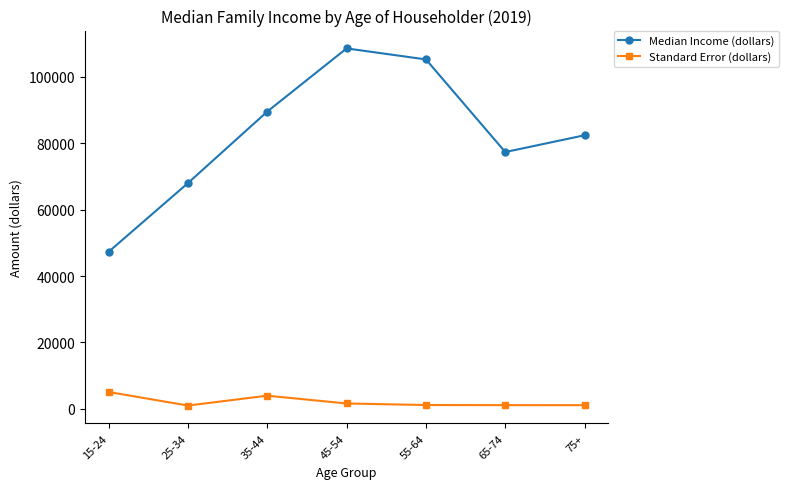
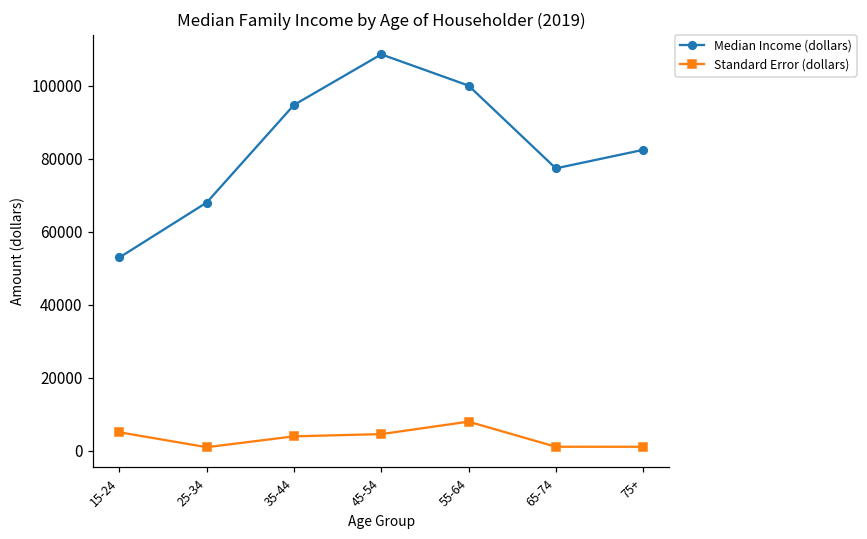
  {
    "Median Income (dollars)": {
-     "15-24": 47000,
+     "15-24": 53000,
      "25-34": 68000,
-     "35-44": 90000,
+     "35-44": 95000,
      "45-54": 109000,
-     "55-64": 105000,
+     "55-64": 100000,
      "65-74": 77000,
      "75+": 82000
    },
    "Standard Error (dollars)": {
      "15-24": 5000,
      "25-34": 1000,
      "35-44": 4000,
-     "45-54": 2000,
-     "55-64": 1000,
+     "45-54": 5000,
+     "55-64": 8000,
      "65-74": 1000,
      "75+": 1000
    }
  }
